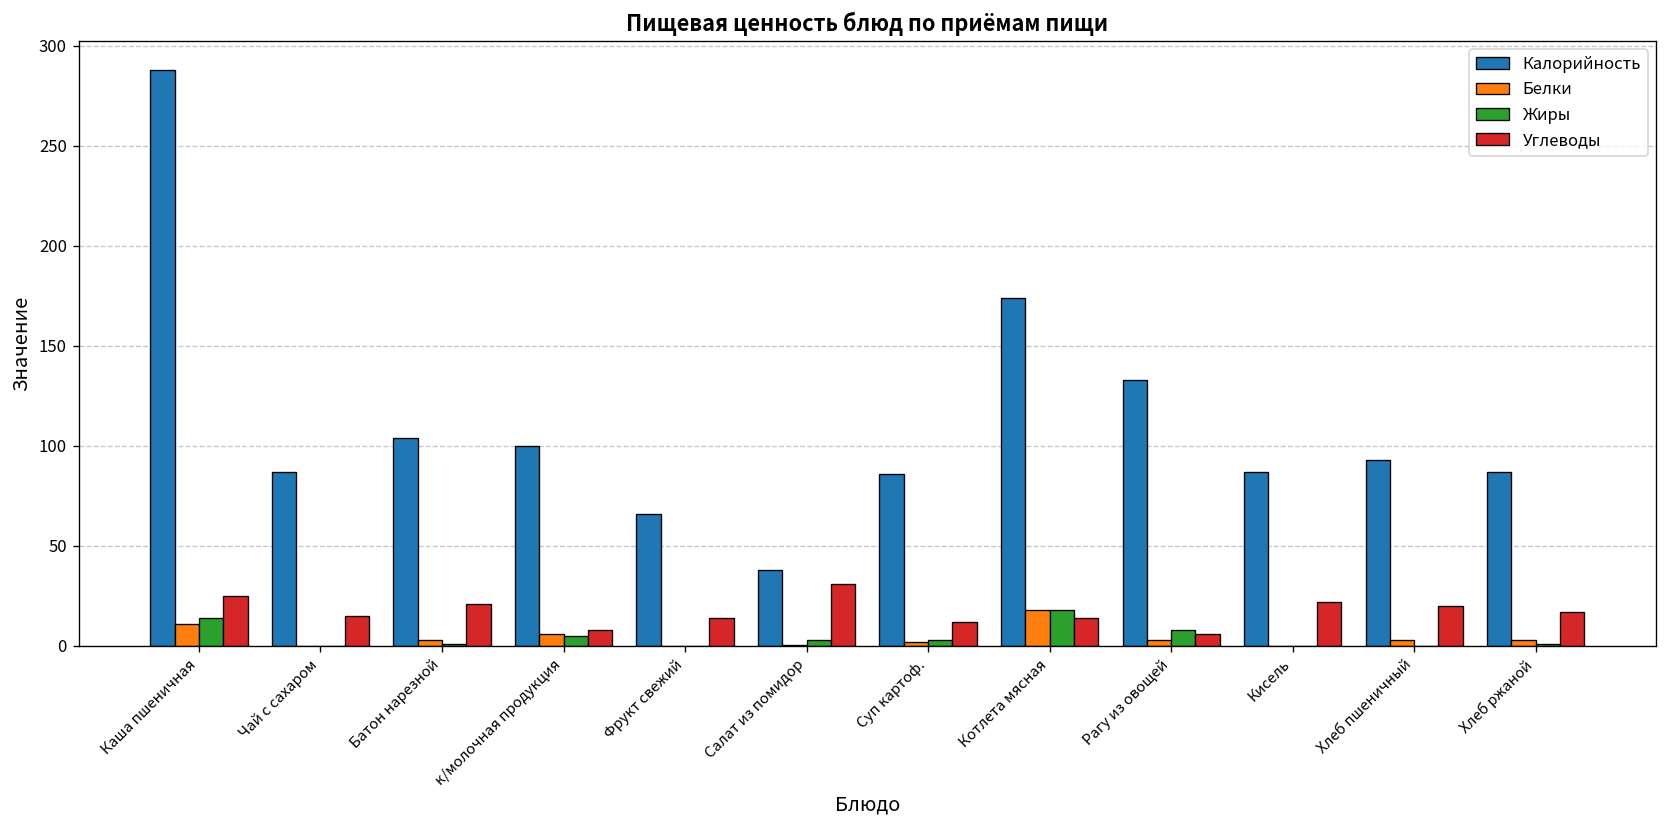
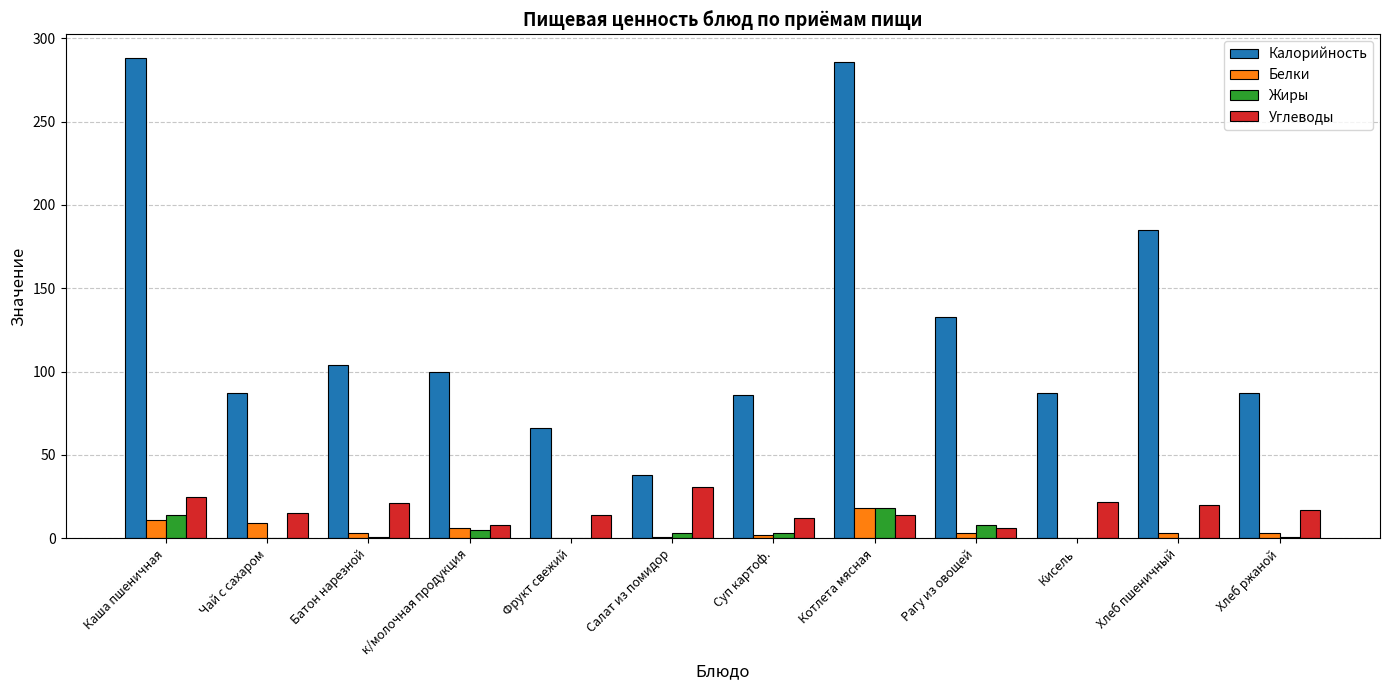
  {
    "Калорийность": {
      "Каша пшеничная": 288,
      "Чай с сахаром": 87,
      "Батон нарезной": 104,
      "к/молочная продукция": 100,
      "Фрукт свежий": 66,
      "Салат из помидор": 38,
      "Суп картоф.": 86,
-     "Котлета мясная": 174,
+     "Котлета мясная": 286,
      "Рагу из овощей": 133,
      "Кисель": 87,
-     "Хлеб пшеничный": 93,
+     "Хлеб пшеничный": 185,
      "Хлеб ржаной": 87
    },
    "Белки": {
      "Каша пшеничная": 11,
-     "Чай с сахаром": 0,
+     "Чай с сахаром": 9,
      "Батон нарезной": 3,
      "к/молочная продукция": 6,
      "Фрукт свежий": 0,
      "Суп картоф.": 2,
      "Котлета мясная": 18,
      "Рагу из овощей": 3,
      "Кисель": 0,
      "Хлеб пшеничный": 3,
      "Хлеб ржаной": 3
    },
    "Жиры": {
      "Каша пшеничная": 14,
      "Чай с сахаром": 0,
      "к/молочная продукция": 5,
      "Фрукт свежий": 0,
      "Салат из помидор": 3,
      "Суп картоф.": 3,
      "Котлета мясная": 18,
      "Рагу из овощей": 8,
      "Кисель": 0,
      "Хлеб пшеничный": 0
    },
    "Углеводы": {
      "Каша пшеничная": 25,
      "Чай с сахаром": 15,
      "Батон нарезной": 21,
      "к/молочная продукция": 8,
      "Фрукт свежий": 14,
      "Салат из помидор": 31,
      "Суп картоф.": 12,
      "Котлета мясная": 14,
      "Рагу из овощей": 6,
      "Кисель": 22,
      "Хлеб пшеничный": 20,
      "Хлеб ржаной": 17
    }
  }
